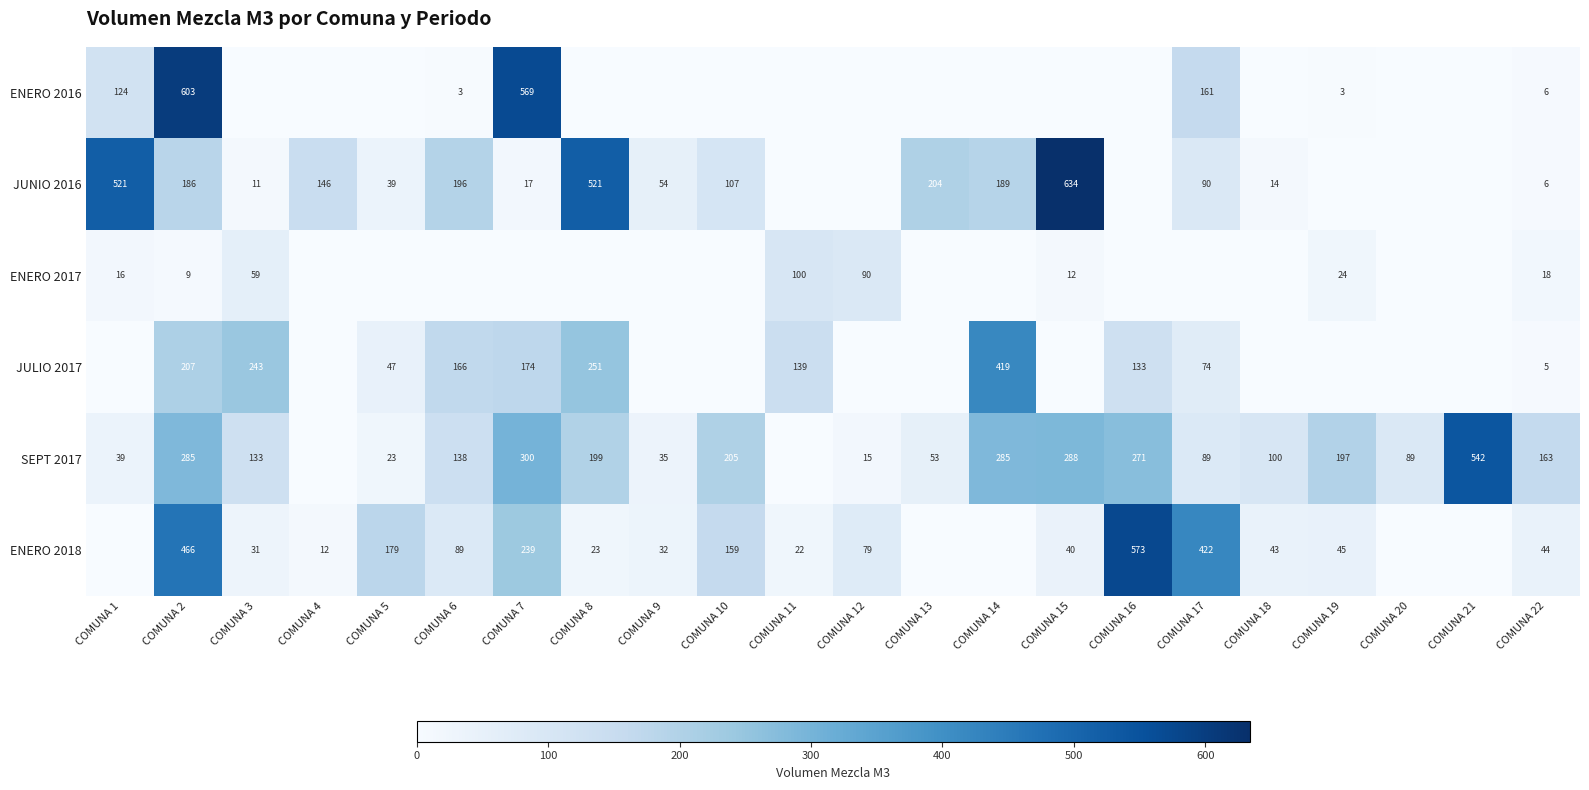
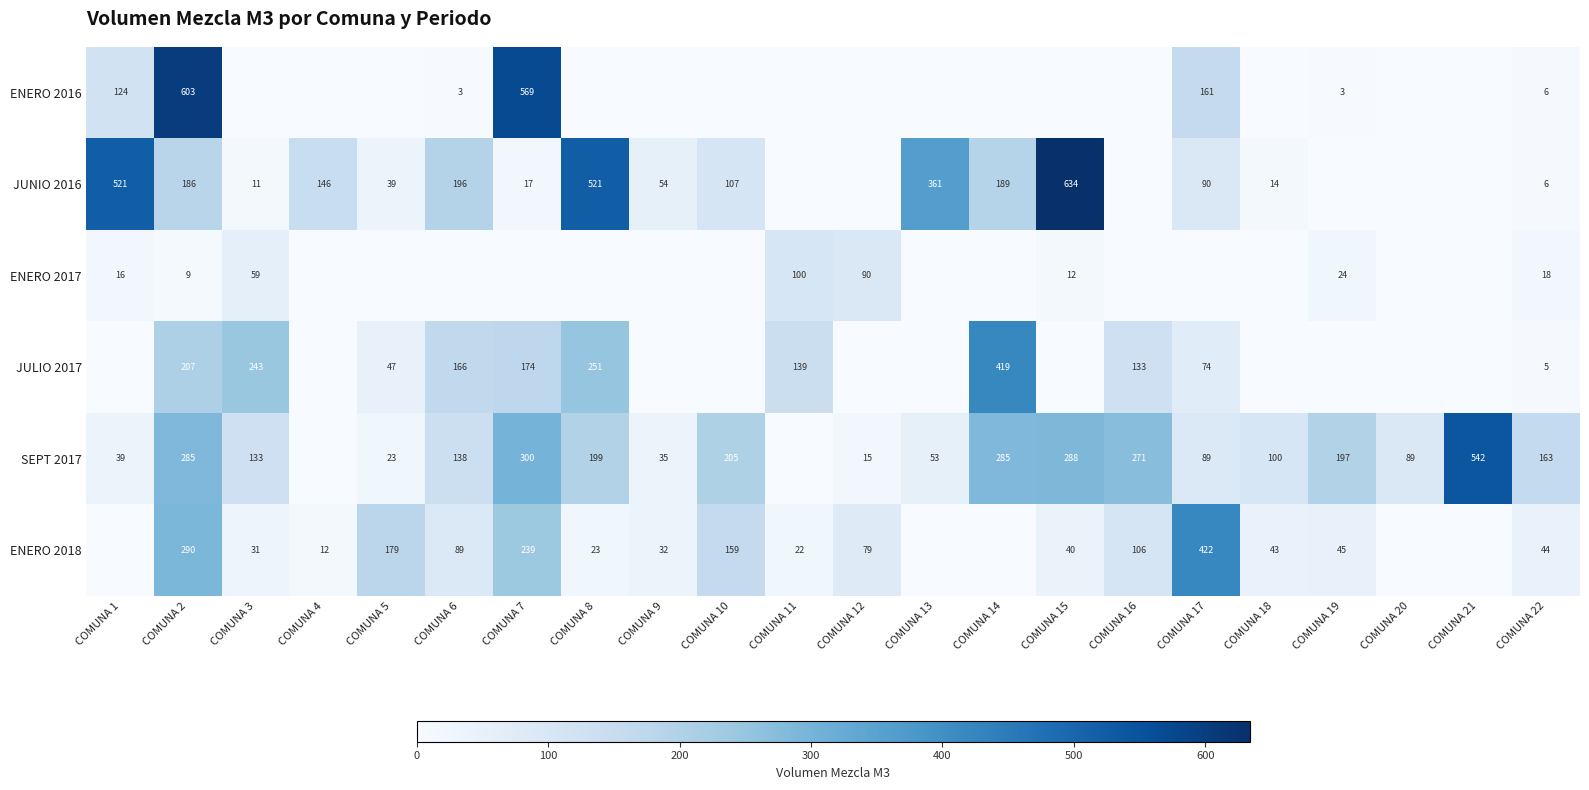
  {
    "ENERO 2016": {
      "COMUNA 1": 124,
      "COMUNA 2": 603,
      "COMUNA 6": 3,
      "COMUNA 7": 569,
      "COMUNA 17": 161,
      "COMUNA 19": 3,
      "COMUNA 22": 6
    },
    "JUNIO 2016": {
      "COMUNA 1": 521,
      "COMUNA 2": 186,
      "COMUNA 3": 11,
      "COMUNA 4": 146,
      "COMUNA 5": 39,
      "COMUNA 6": 196,
      "COMUNA 7": 17,
      "COMUNA 8": 521,
      "COMUNA 9": 54,
      "COMUNA 10": 107,
-     "COMUNA 13": 204,
+     "COMUNA 13": 361,
      "COMUNA 14": 189,
      "COMUNA 15": 634,
      "COMUNA 17": 90,
      "COMUNA 18": 14,
      "COMUNA 22": 6
    },
    "ENERO 2017": {
      "COMUNA 1": 16,
      "COMUNA 2": 9,
      "COMUNA 3": 59,
      "COMUNA 11": 100,
      "COMUNA 12": 90,
      "COMUNA 15": 12,
      "COMUNA 19": 24,
      "COMUNA 22": 18
    },
    "JULIO 2017": {
      "COMUNA 2": 207,
      "COMUNA 3": 243,
      "COMUNA 5": 47,
      "COMUNA 6": 166,
      "COMUNA 7": 174,
      "COMUNA 8": 251,
      "COMUNA 11": 139,
      "COMUNA 14": 419,
      "COMUNA 16": 133,
      "COMUNA 17": 74,
      "COMUNA 22": 5
    },
    "SEPT 2017": {
      "COMUNA 1": 39,
      "COMUNA 2": 285,
      "COMUNA 3": 133,
      "COMUNA 5": 23,
      "COMUNA 6": 138,
      "COMUNA 7": 300,
      "COMUNA 8": 199,
      "COMUNA 9": 35,
      "COMUNA 10": 205,
      "COMUNA 12": 15,
      "COMUNA 13": 53,
      "COMUNA 14": 285,
      "COMUNA 15": 288,
      "COMUNA 16": 271,
      "COMUNA 17": 89,
      "COMUNA 18": 100,
      "COMUNA 19": 197,
      "COMUNA 20": 89,
      "COMUNA 21": 542,
      "COMUNA 22": 163
    },
    "ENERO 2018": {
-     "COMUNA 2": 466,
+     "COMUNA 2": 290,
      "COMUNA 3": 31,
      "COMUNA 4": 12,
      "COMUNA 5": 179,
      "COMUNA 6": 89,
      "COMUNA 7": 239,
      "COMUNA 8": 23,
      "COMUNA 9": 32,
      "COMUNA 10": 159,
      "COMUNA 11": 22,
      "COMUNA 12": 79,
      "COMUNA 15": 40,
-     "COMUNA 16": 573,
+     "COMUNA 16": 106,
      "COMUNA 17": 422,
      "COMUNA 18": 43,
      "COMUNA 19": 45,
      "COMUNA 22": 44
    }
  }
